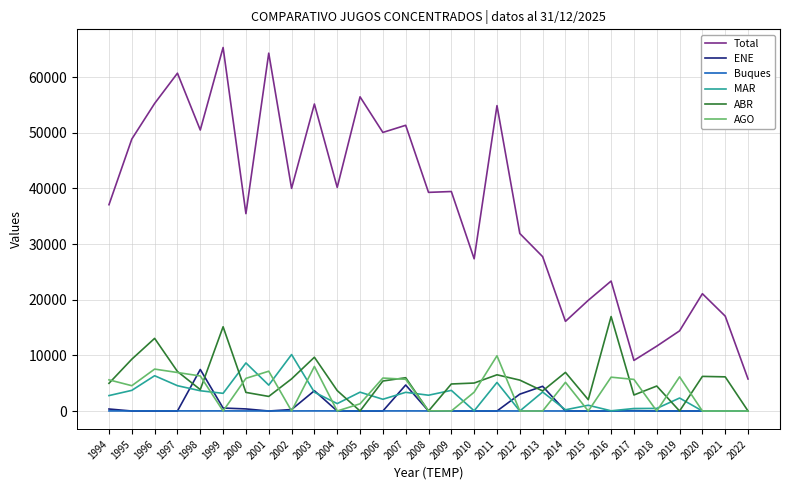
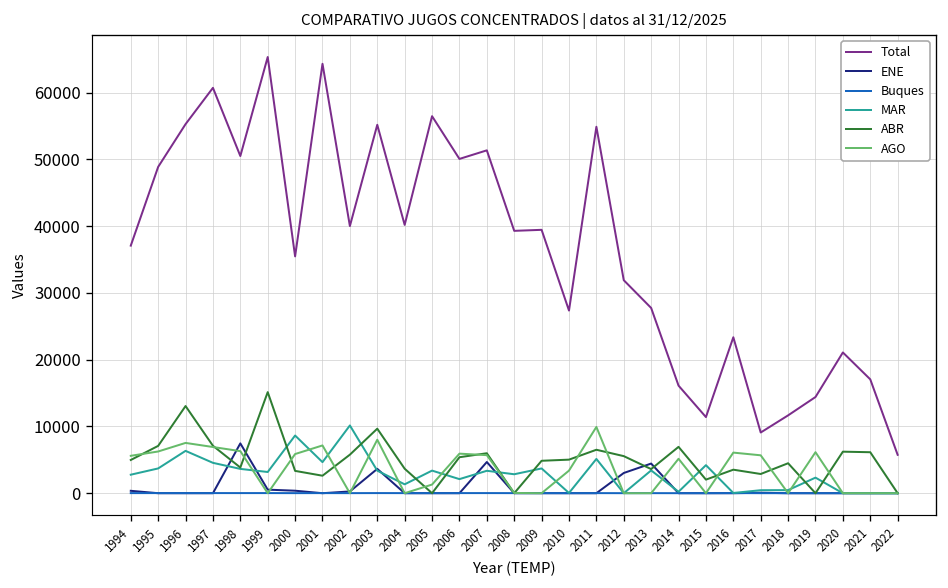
  {
    "Total": {
      "1994": 37000,
      "1995": 49000,
      "1996": 55000,
      "1997": 61000,
      "1998": 50000,
      "1999": 65000,
      "2000": 35000,
      "2001": 64000,
      "2002": 40000,
      "2003": 55000,
      "2004": 40000,
      "2005": 56000,
      "2006": 50000,
      "2007": 51000,
      "2008": 39000,
      "2009": 39000,
      "2010": 27000,
      "2011": 55000,
      "2012": 32000,
      "2013": 28000,
      "2014": 16000,
-     "2015": 20000,
+     "2015": 11000,
      "2016": 23000,
      "2017": 9000,
      "2018": 12000,
      "2019": 14000,
      "2020": 21000,
      "2021": 17000,
      "2022": 6000
    },
    "ENE": {
      "1998": 7000,
      "1999": 1000,
      "2007": 5000,
      "2012": 3000,
      "2013": 4000
    },
    "Buques": {
      "1998": 0,
      "2003": 0,
      "2007": 0
    },
    "MAR": {
      "1994": 3000,
      "1995": 4000,
      "1996": 6000,
      "1997": 5000,
      "1999": 3000,
      "2000": 9000,
      "2001": 5000,
      "2002": 10000,
      "2004": 1000,
      "2005": 3000,
      "2006": 2000,
      "2007": 3000,
      "2008": 3000,
      "2009": 4000,
      "2011": 5000,
-     "2015": 1000,
+     "2015": 4000,
      "2018": 0,
      "2019": 2000
    },
    "ABR": {
      "1994": 5000,
-     "1995": 9000,
+     "1995": 7000,
      "1996": 13000,
      "1999": 15000,
      "2000": 3000,
      "2001": 3000,
      "2002": 6000,
      "2003": 10000,
      "2004": 4000,
      "2006": 5000,
      "2009": 5000,
      "2010": 5000,
      "2011": 7000,
      "2012": 6000,
      "2014": 7000,
      "2015": 2000,
-     "2016": 17000,
+     "2016": 4000,
      "2017": 3000,
      "2018": 4000,
      "2020": 6000,
      "2021": 6000
    },
    "AGO": {
      "1994": 6000,
-     "1995": 5000,
+     "1995": 6000,
      "1996": 8000,
      "1998": 6000,
      "2000": 6000,
      "2001": 7000,
      "2003": 8000,
      "2005": 1000,
      "2006": 6000,
      "2010": 3000,
      "2011": 10000,
      "2014": 5000,
      "2016": 6000,
      "2017": 6000,
      "2019": 6000
    }
  }
